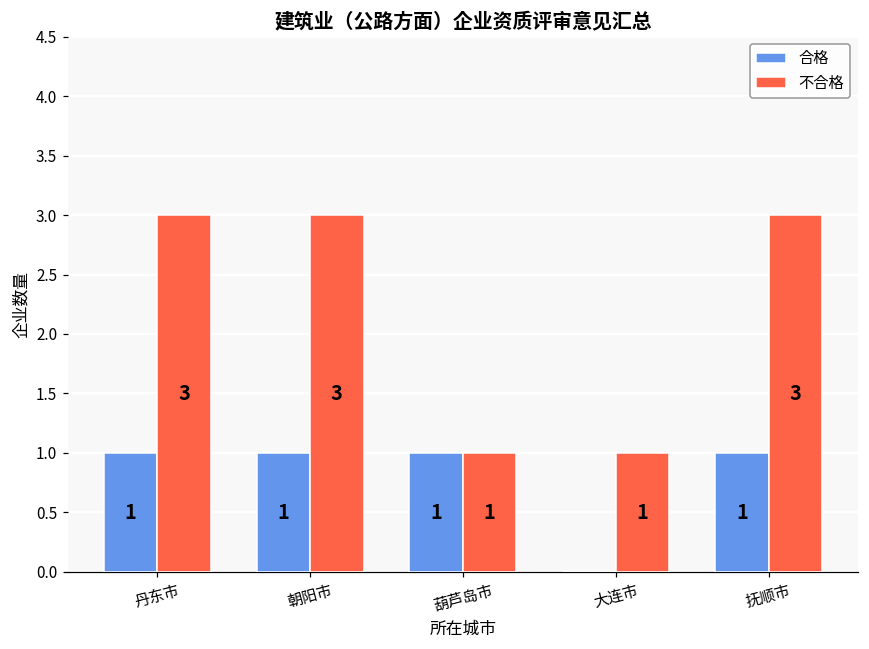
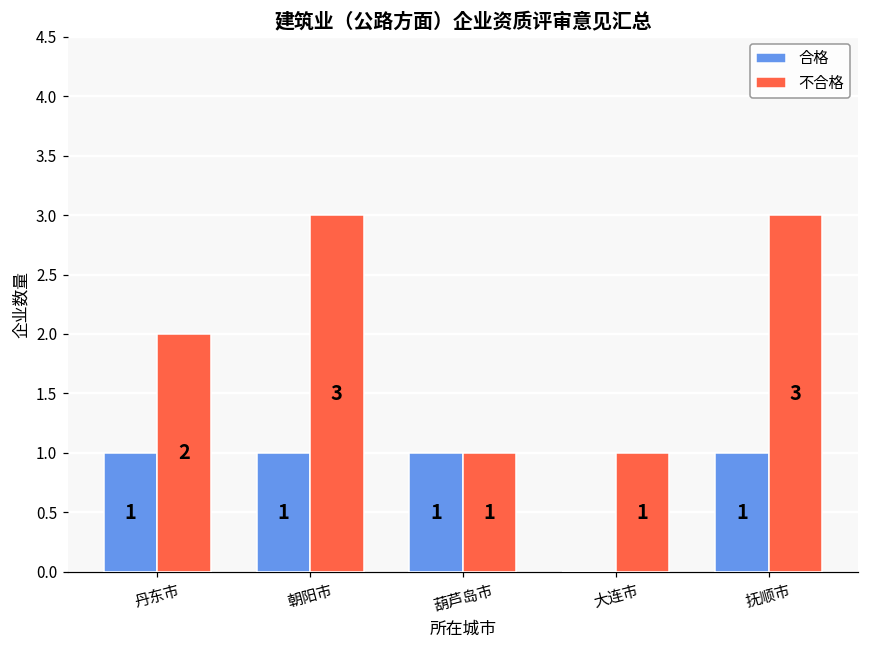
  {
    "合格": {
      "丹东市": 1,
      "朝阳市": 1,
      "葫芦岛市": 1,
      "抚顺市": 1
    },
    "不合格": {
-     "丹东市": 3,
+     "丹东市": 2,
      "朝阳市": 3,
      "葫芦岛市": 1,
      "大连市": 1,
      "抚顺市": 3
    }
  }
